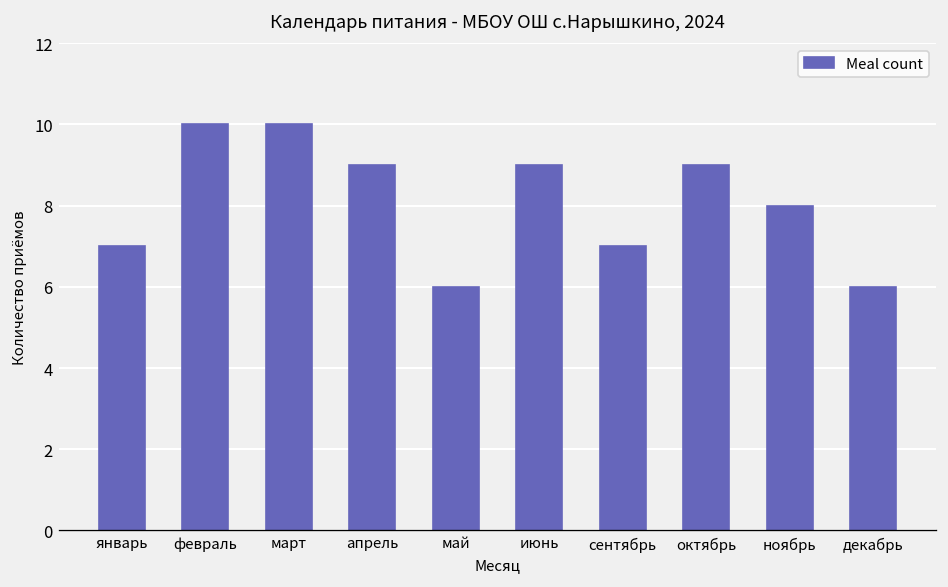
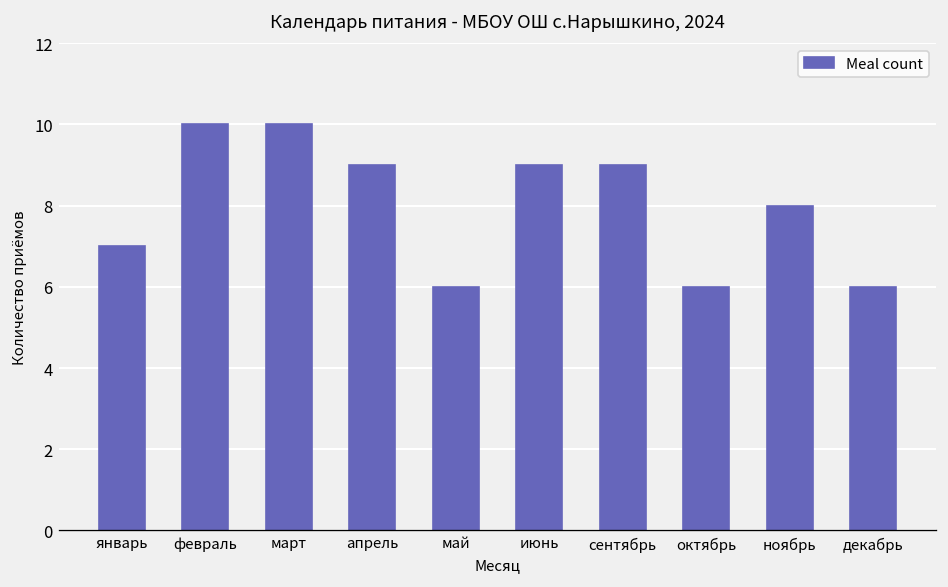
  {
    "январь": 7,
    "февраль": 10,
    "март": 10,
    "апрель": 9,
    "май": 6,
    "июнь": 9,
-   "сентябрь": 7,
-   "октябрь": 9,
+   "сентябрь": 9,
+   "октябрь": 6,
    "ноябрь": 8,
    "декабрь": 6
  }
